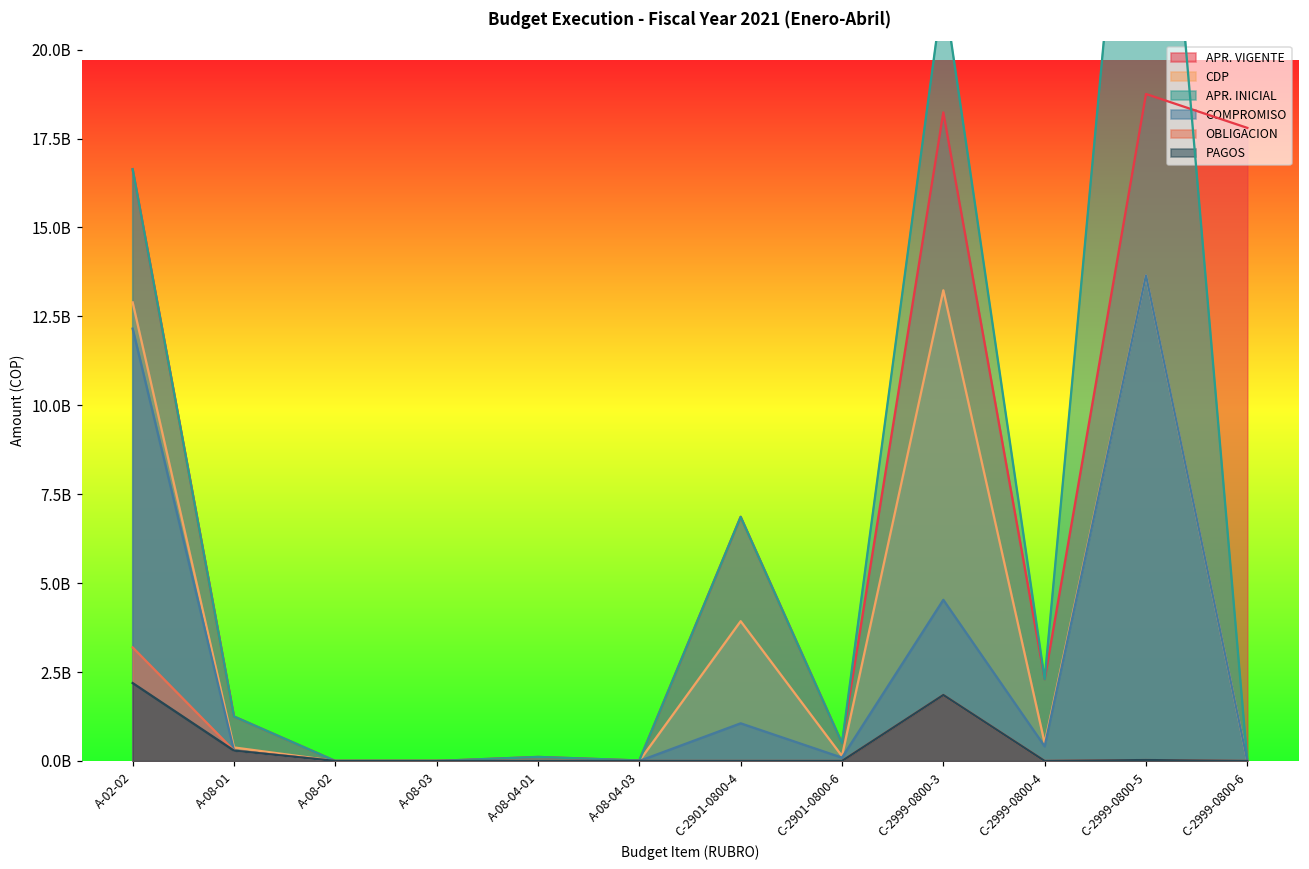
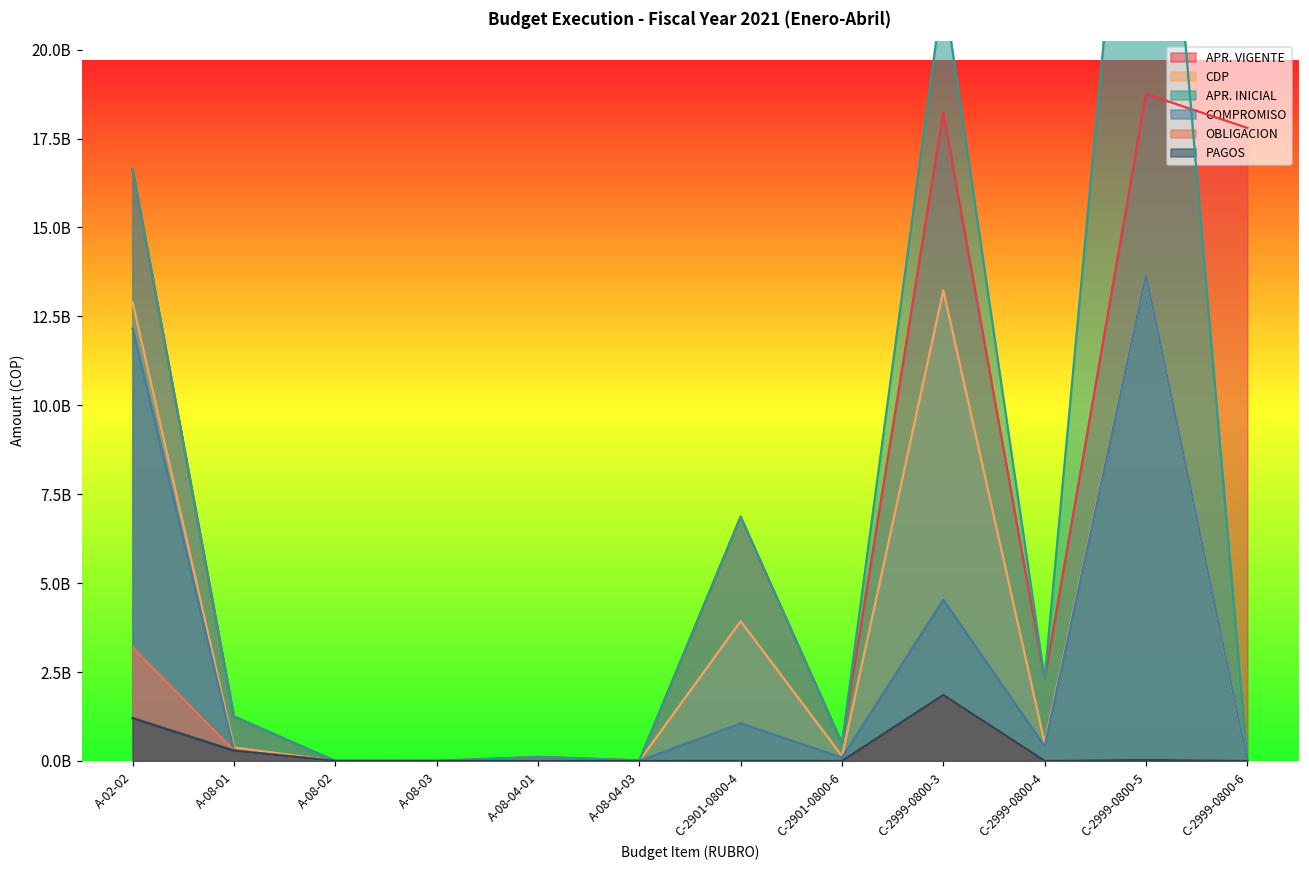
  {
    "PAGOS": {
-     "A-02-02": 2200000000
+     "A-02-02": 1200000000
    }
  }
